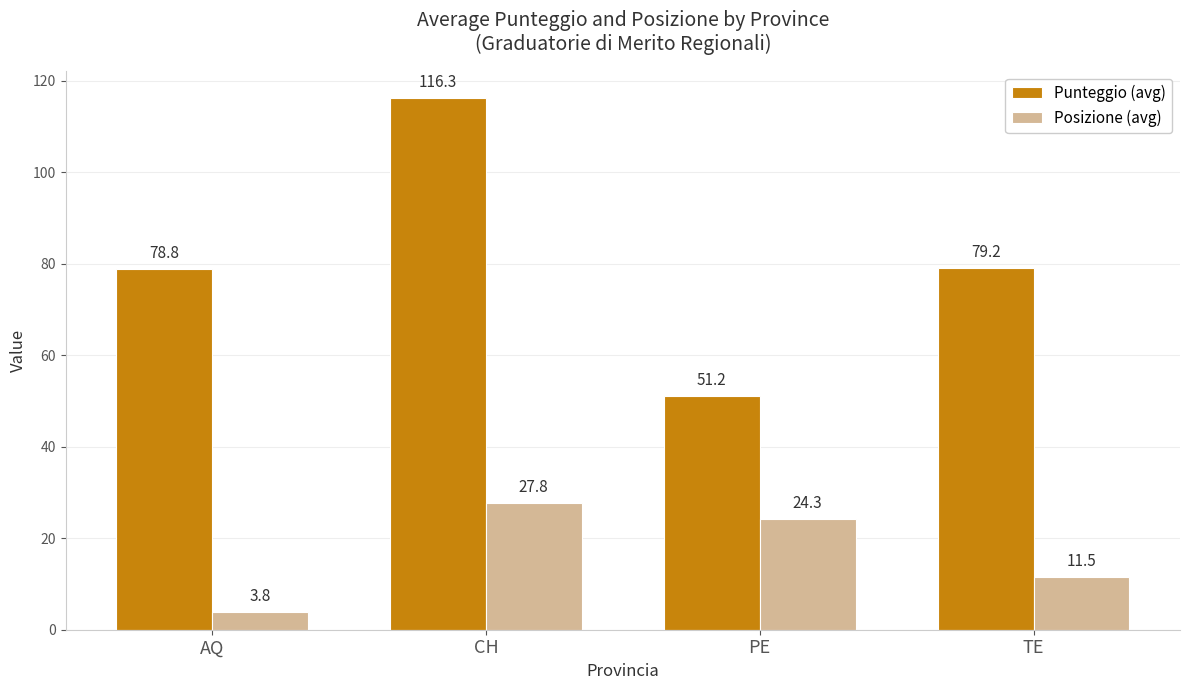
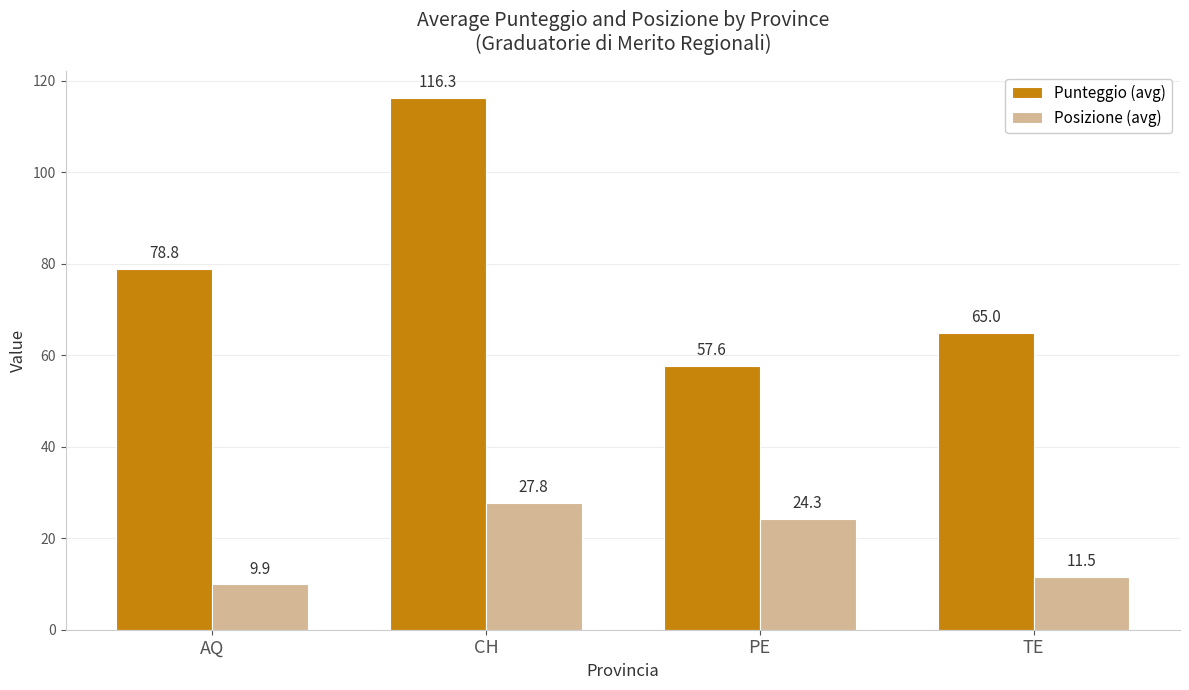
  {
    "Punteggio (avg)": {
      "AQ": 78.8,
      "CH": 116.3,
-     "PE": 51.2,
-     "TE": 79.2
+     "PE": 57.6,
+     "TE": 65.0
    },
    "Posizione (avg)": {
-     "AQ": 3.8,
+     "AQ": 9.9,
      "CH": 27.8,
      "PE": 24.3,
      "TE": 11.5
    }
  }
